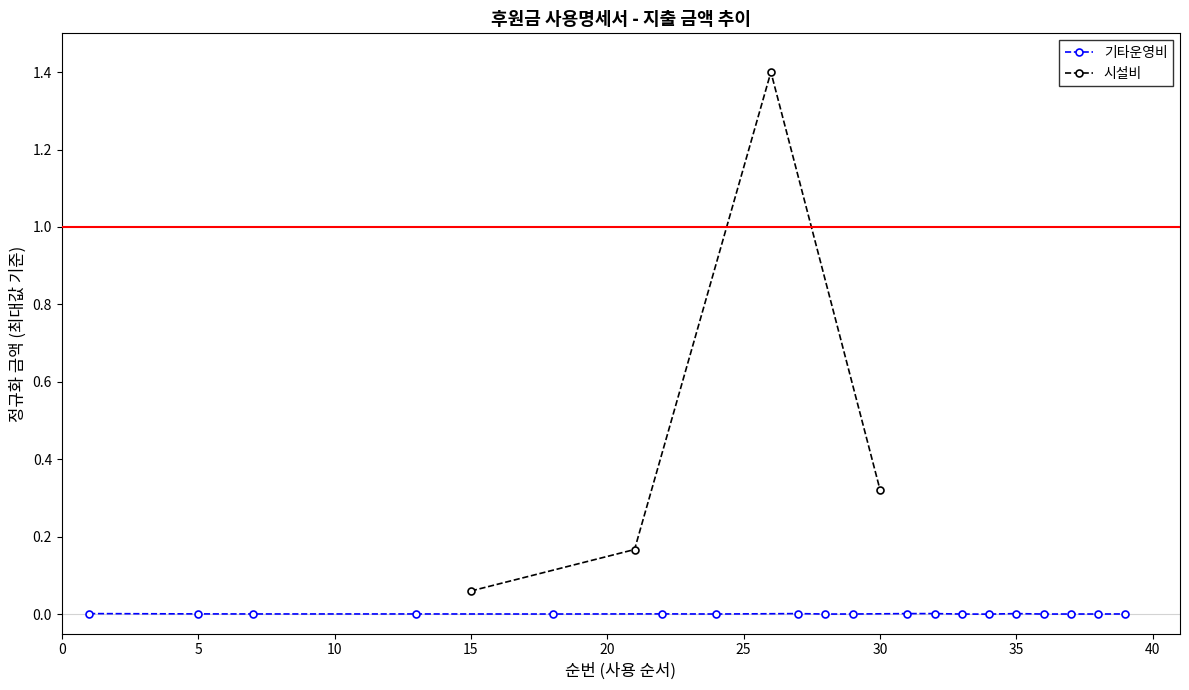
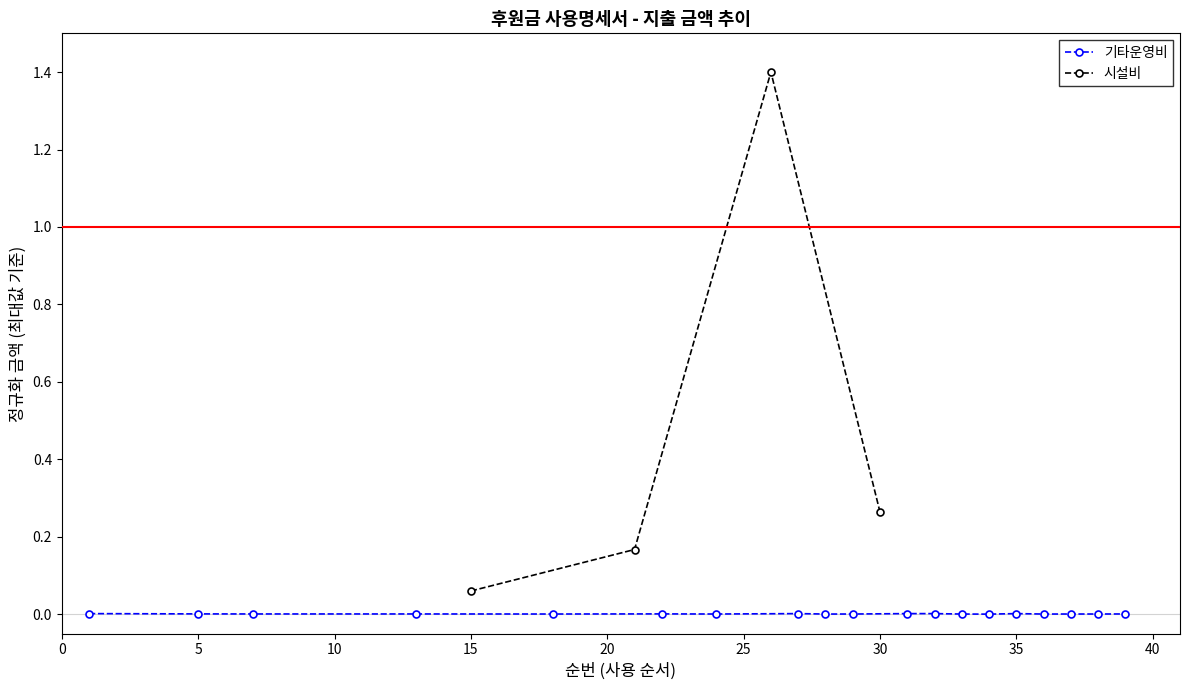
  {
    "기타운영비": {
      "5": 0.00,
      "35": 0.00
    },
    "시설비": {
      "15": 0.06,
-     "30": 0.32
+     "30": 0.26
    }
  }
